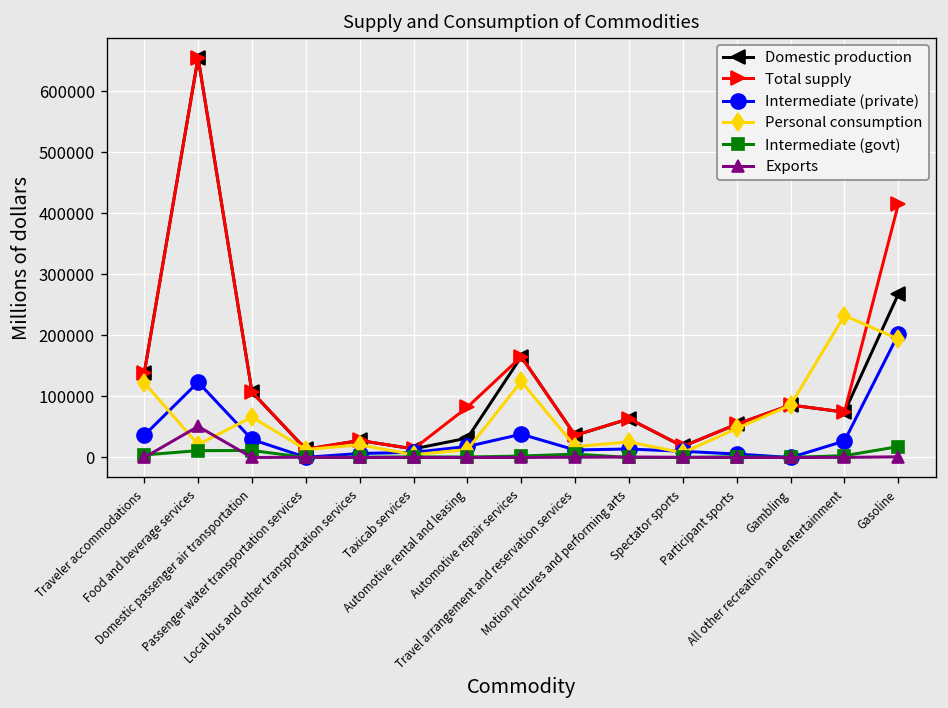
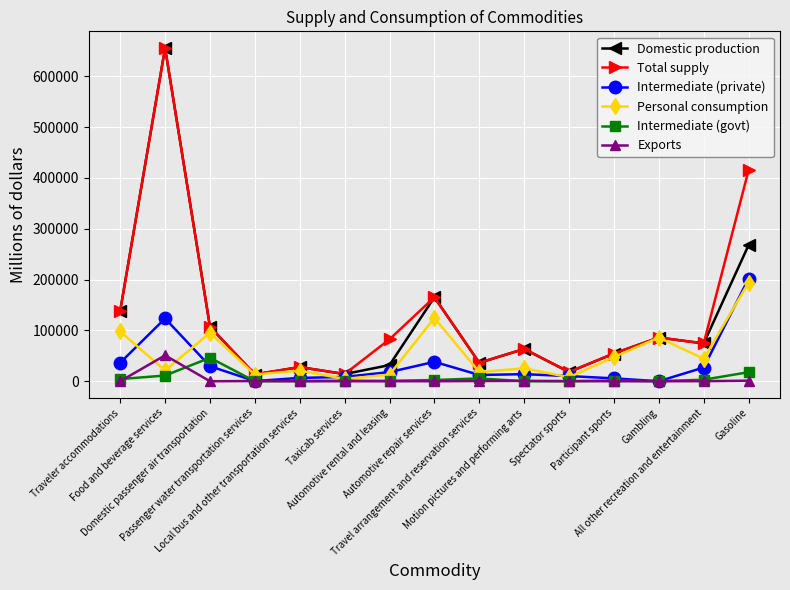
  {
    "Domestic production": {
      "Automotive rental and leasing": 30000,
      "Gasoline": 270000
    },
    "Total supply": {
      "Automotive rental and leasing": 80000,
      "Gasoline": 420000
    },
    "Intermediate (private)": {
      "Traveler accommodations": 40000,
      "Food and beverage services": 120000,
      "Domestic passenger air transportation": 30000,
      "Local bus and other transportation services": 10000,
      "Automotive repair services": 40000,
      "Travel arrangement and reservation services": 10000,
      "Motion pictures and performing arts": 10000,
      "All other recreation and entertainment": 30000,
      "Gasoline": 200000
    },
    "Personal consumption": {
-     "Traveler accommodations": 120000,
+     "Traveler accommodations": 100000,
      "Food and beverage services": 20000,
-     "Domestic passenger air transportation": 70000,
+     "Domestic passenger air transportation": 100000,
      "Local bus and other transportation services": 20000,
      "Automotive repair services": 120000,
      "Travel arrangement and reservation services": 20000,
      "Motion pictures and performing arts": 30000,
      "Participant sports": 50000,
-     "All other recreation and entertainment": 230000,
+     "All other recreation and entertainment": 40000,
      "Gasoline": 190000
    },
    "Intermediate (govt)": {
      "Food and beverage services": 10000,
-     "Domestic passenger air transportation": 10000,
+     "Domestic passenger air transportation": 50000,
      "Travel arrangement and reservation services": 10000,
      "Gasoline": 20000
    },
    "Exports": {
      "Food and beverage services": 50000,
      "Domestic passenger air transportation": 0,
      "Travel arrangement and reservation services": 0,
      "Gasoline": 0
    }
  }
